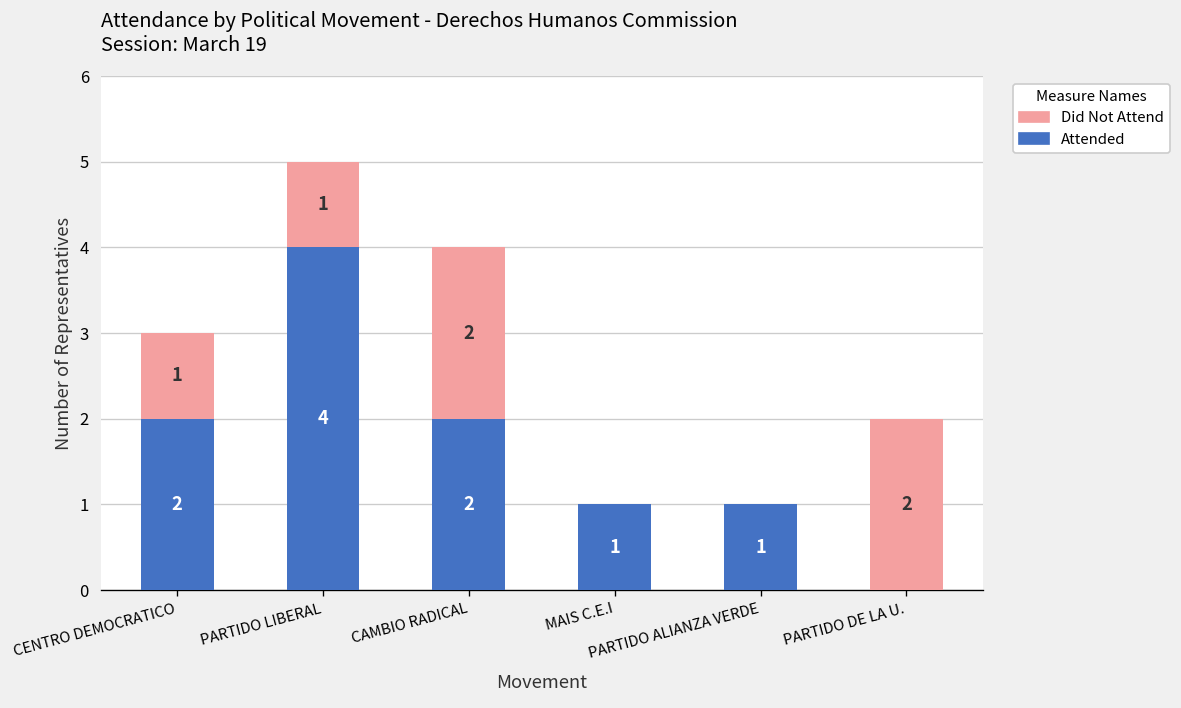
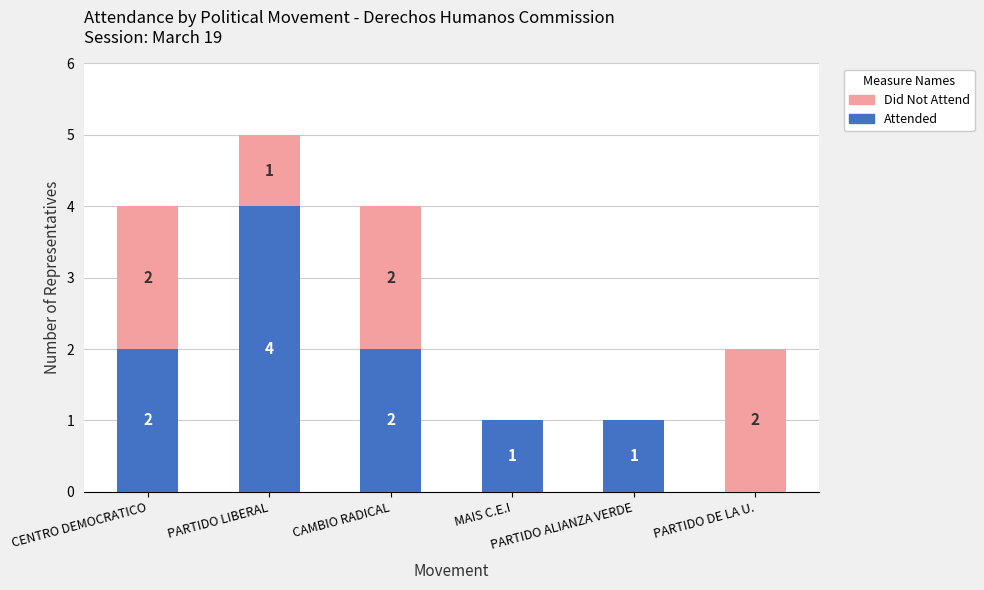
  {
    "Attended": {
      "CENTRO DEMOCRATICO": 2,
      "PARTIDO LIBERAL": 4,
      "CAMBIO RADICAL": 2,
      "MAIS C.E.I": 1,
      "PARTIDO ALIANZA VERDE": 1
    },
    "Did Not Attend": {
-     "CENTRO DEMOCRATICO": 1,
+     "CENTRO DEMOCRATICO": 2,
      "PARTIDO LIBERAL": 1,
      "CAMBIO RADICAL": 2,
      "PARTIDO DE LA U.": 2
    }
  }
